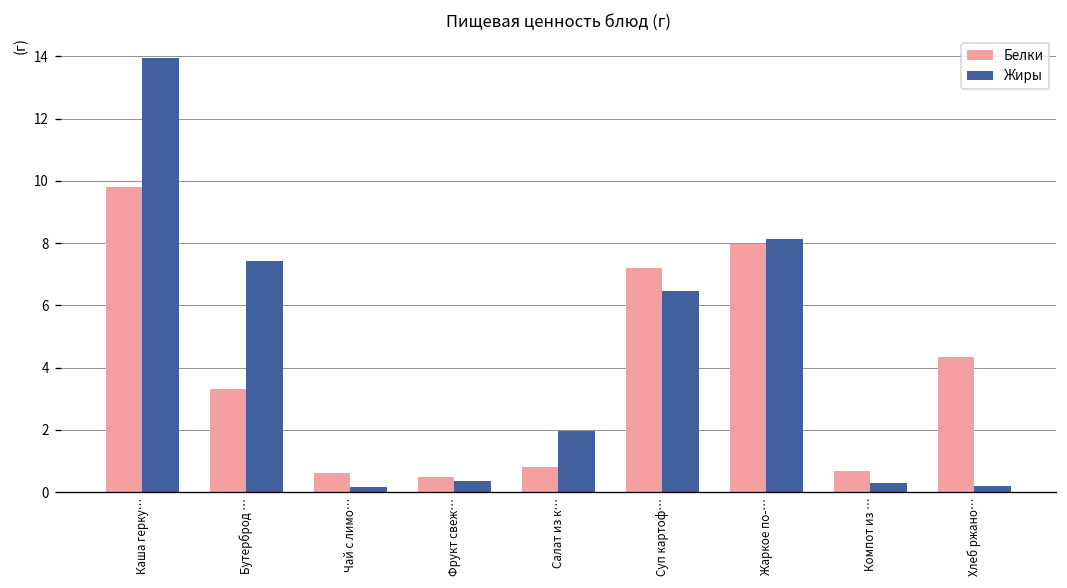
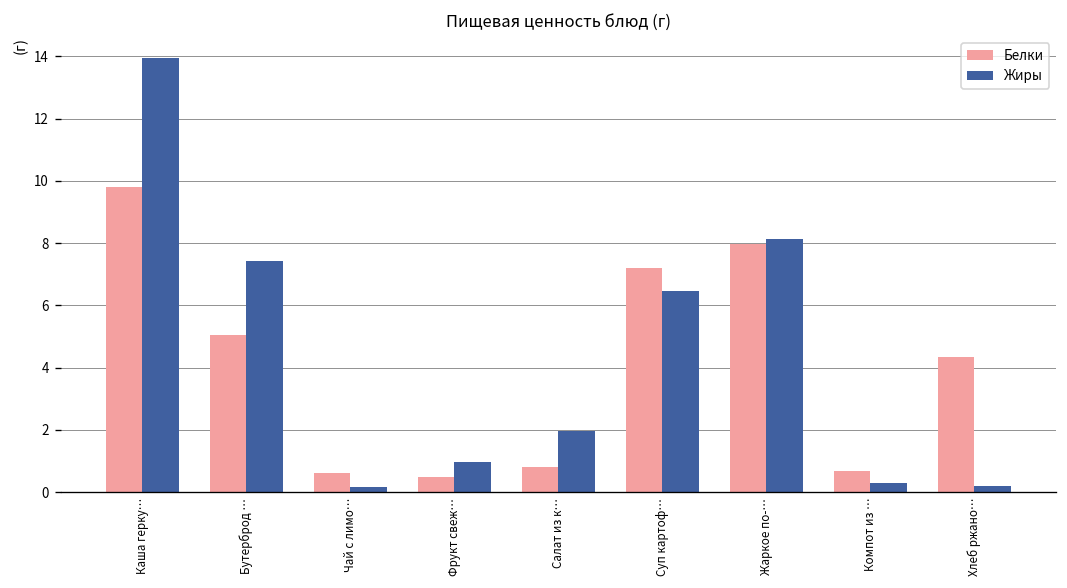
  {
    "Белки": {
      "Каша герку…": 9.8,
-     "Бутерброд …": 3.3,
+     "Бутерброд …": 5.0,
      "Чай с лимо…": 0.6,
      "Фрукт свеж…": 0.5,
      "Салат из к…": 0.8,
      "Суп картоф…": 7.2,
      "Жаркое по-…": 8.0,
      "Компот из …": 0.7,
      "Хлеб ржано…": 4.3
    },
    "Жиры": {
      "Каша герку…": 13.9,
      "Бутерброд …": 7.4,
      "Чай с лимо…": 0.2,
-     "Фрукт свеж…": 0.4,
+     "Фрукт свеж…": 1.0,
      "Салат из к…": 2.0,
      "Суп картоф…": 6.5,
      "Жаркое по-…": 8.1,
      "Компот из …": 0.3,
      "Хлеб ржано…": 0.2
    }
  }
